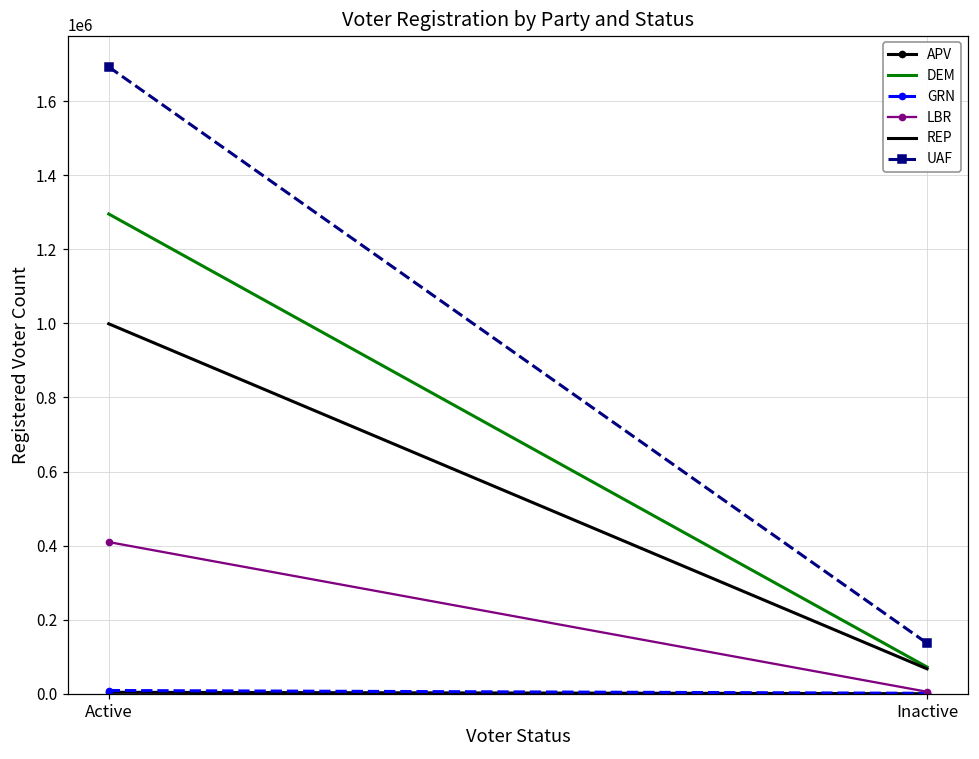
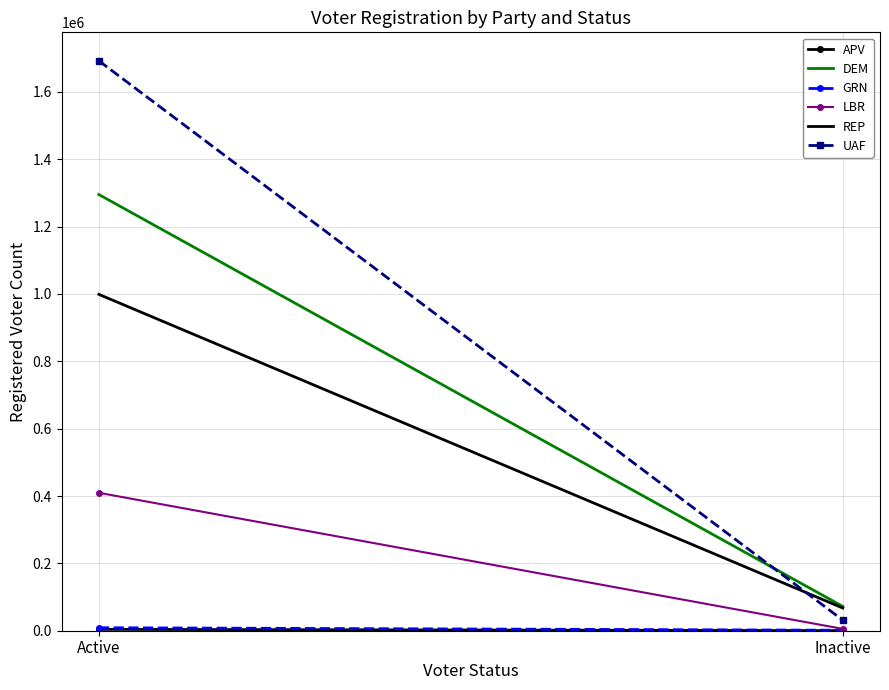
  {
    "DEM": {
      "Active": 1300000
    },
    "LBR": {
      "Active": 410000
    },
    "UAF": {
      "Active": 1690000,
-     "Inactive": 140000
+     "Inactive": 30000
    }
  }
